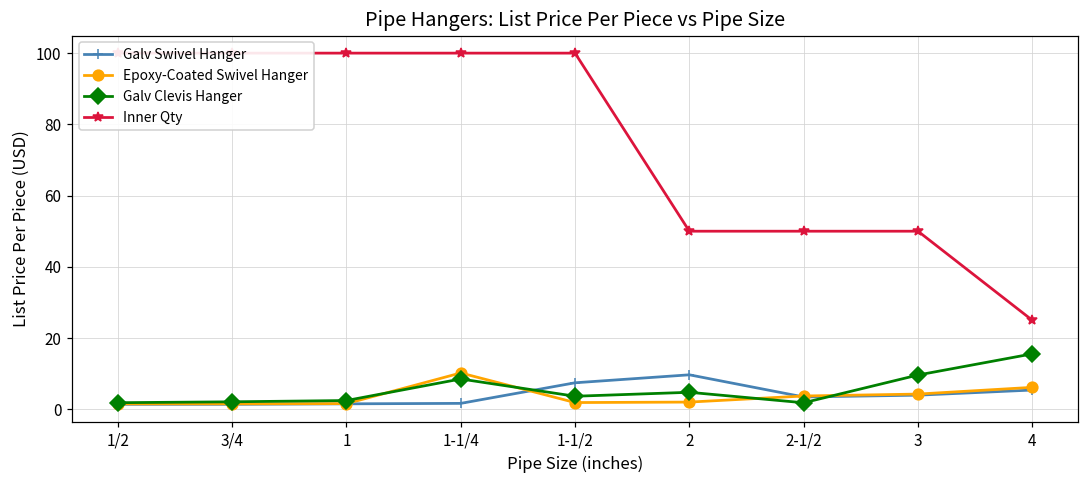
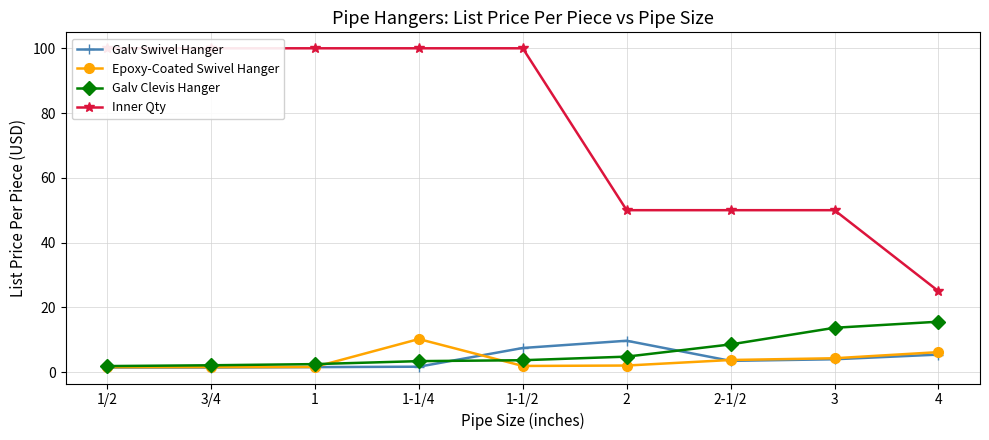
  {
    "Galv Swivel Hanger": {
      "1-1/4": 2,
      "1-1/2": 7,
      "2": 10
    },
    "Epoxy-Coated Swivel Hanger": {
      "1-1/4": 10,
      "1-1/2": 2,
      "2": 2
    },
    "Galv Clevis Hanger": {
      "1": 2,
-     "1-1/4": 9,
+     "1-1/4": 3,
      "1-1/2": 4,
      "2": 5,
-     "2-1/2": 2,
-     "3": 10,
+     "2-1/2": 9,
+     "3": 14,
      "4": 16
    },
    "Inner Qty": {
      "1": 100,
      "1-1/4": 100,
      "1-1/2": 100,
      "2": 50,
      "2-1/2": 50,
      "3": 50,
      "4": 25
    }
  }
